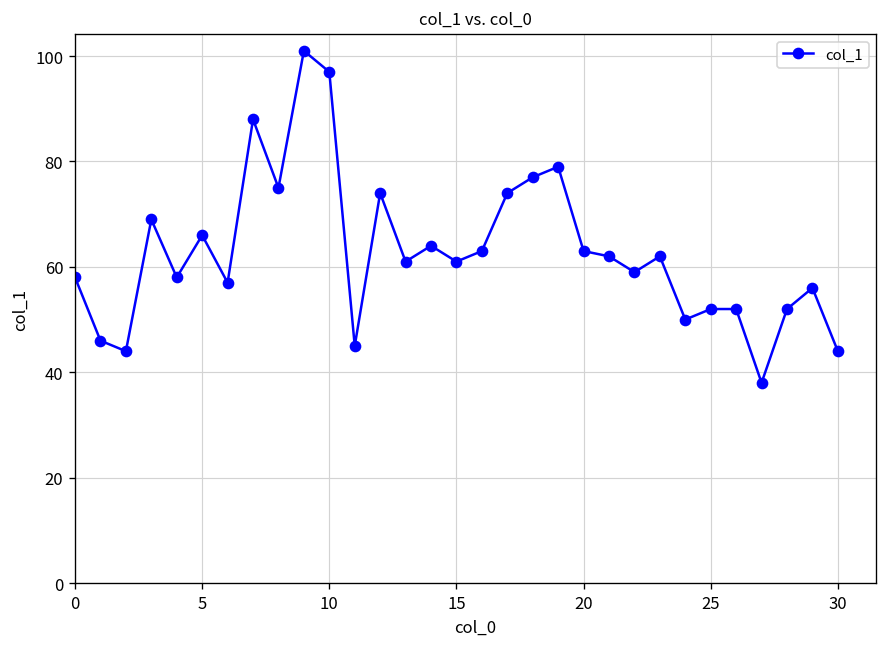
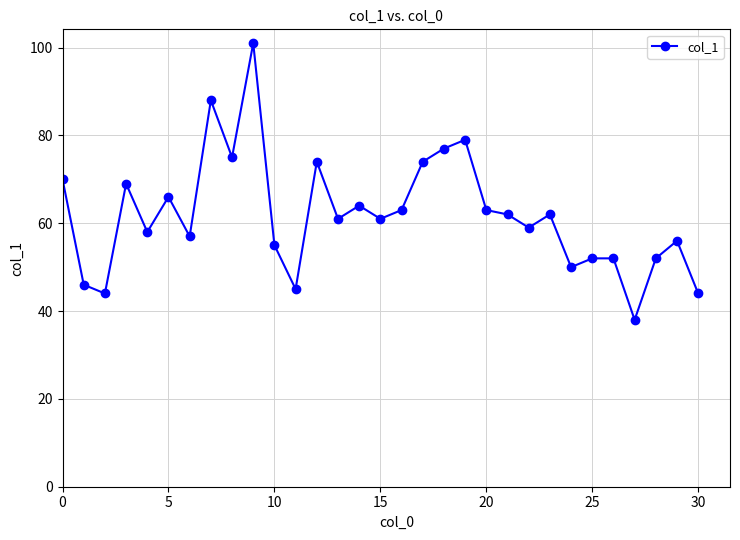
  {
-   "0": 58,
+   "0": 70,
    "5": 66,
-   "10": 97,
+   "10": 55,
    "15": 61,
    "20": 63,
    "25": 52,
    "30": 44
  }
